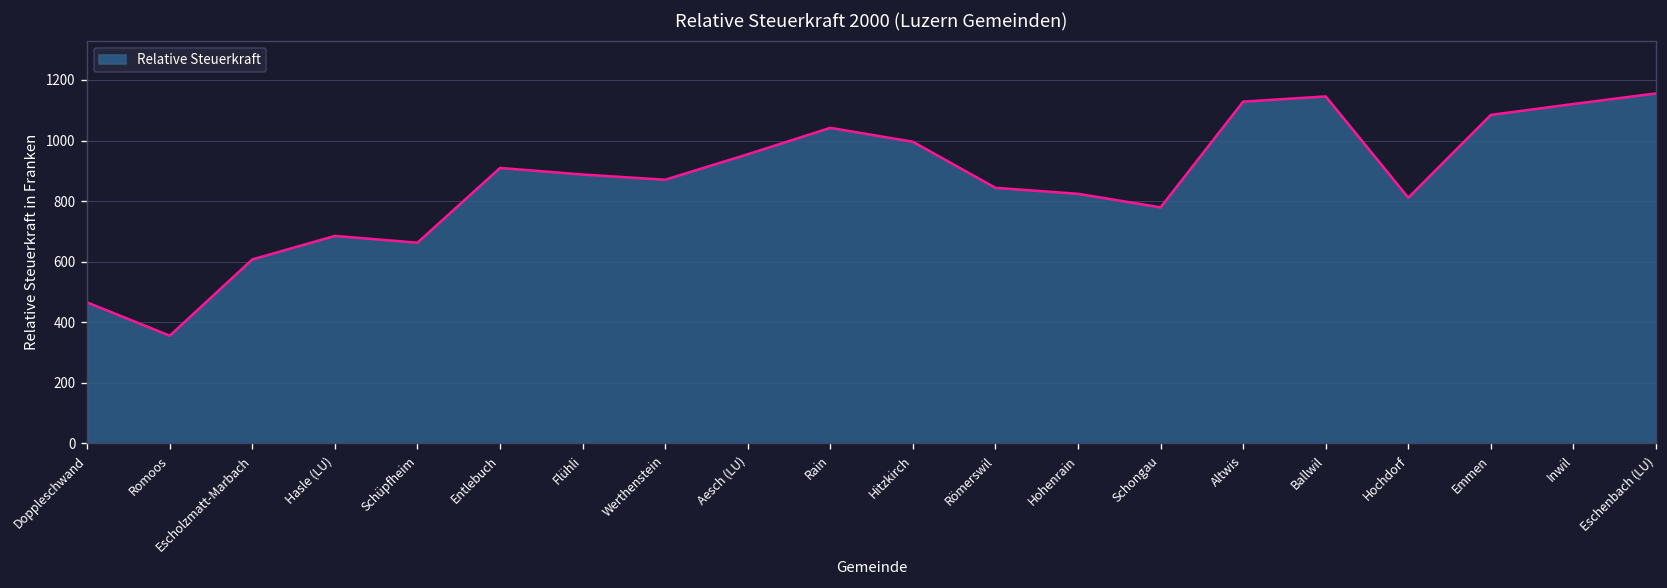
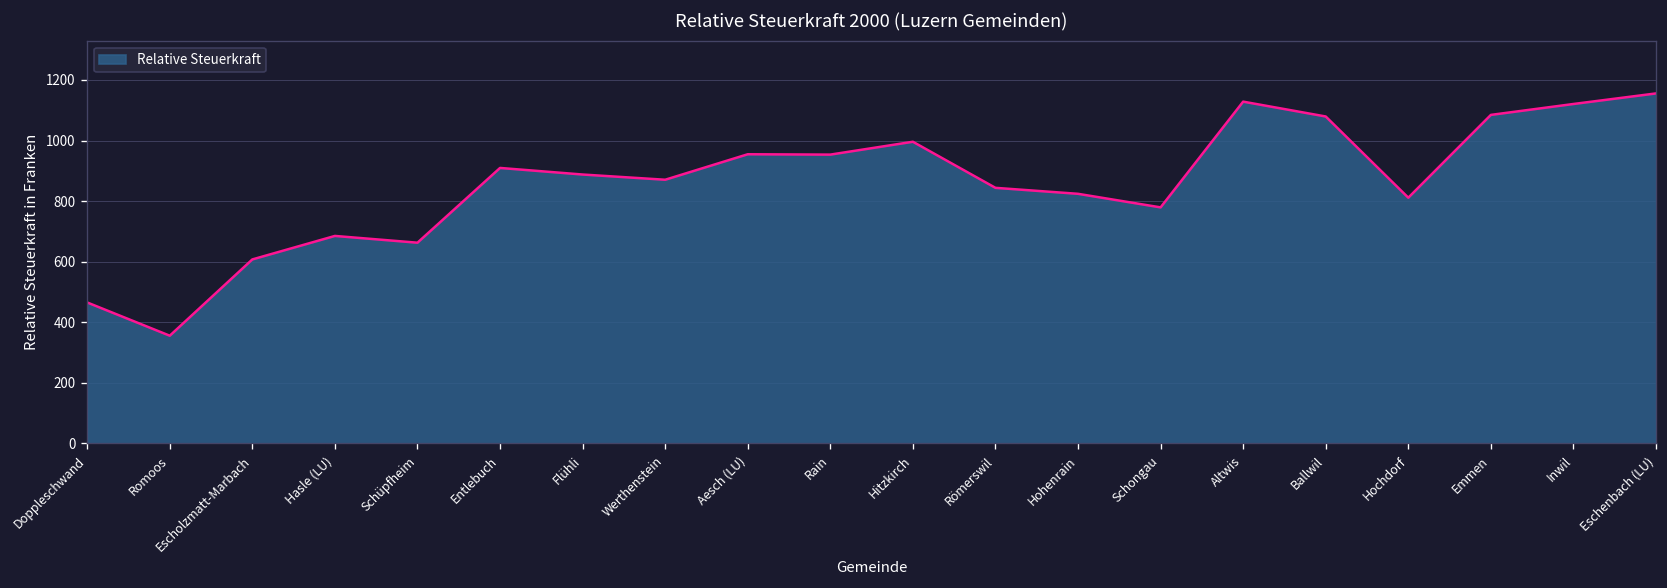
  {
    "Doppleschwand": 470,
    "Romoos": 360,
    "Escholzmatt-Marbach": 610,
    "Hasle (LU)": 680,
    "Schüpfheim": 660,
    "Entlebuch": 910,
    "Flühli": 890,
    "Werthenstein": 870,
    "Aesch (LU)": 950,
-   "Rain": 1040,
+   "Rain": 950,
    "Hitzkirch": 1000,
    "Römerswil": 840,
    "Hohenrain": 820,
    "Schongau": 780,
    "Altwis": 1130,
-   "Ballwil": 1150,
+   "Ballwil": 1080,
    "Hochdorf": 810,
    "Emmen": 1080,
    "Inwil": 1120,
    "Eschenbach (LU)": 1160
  }
